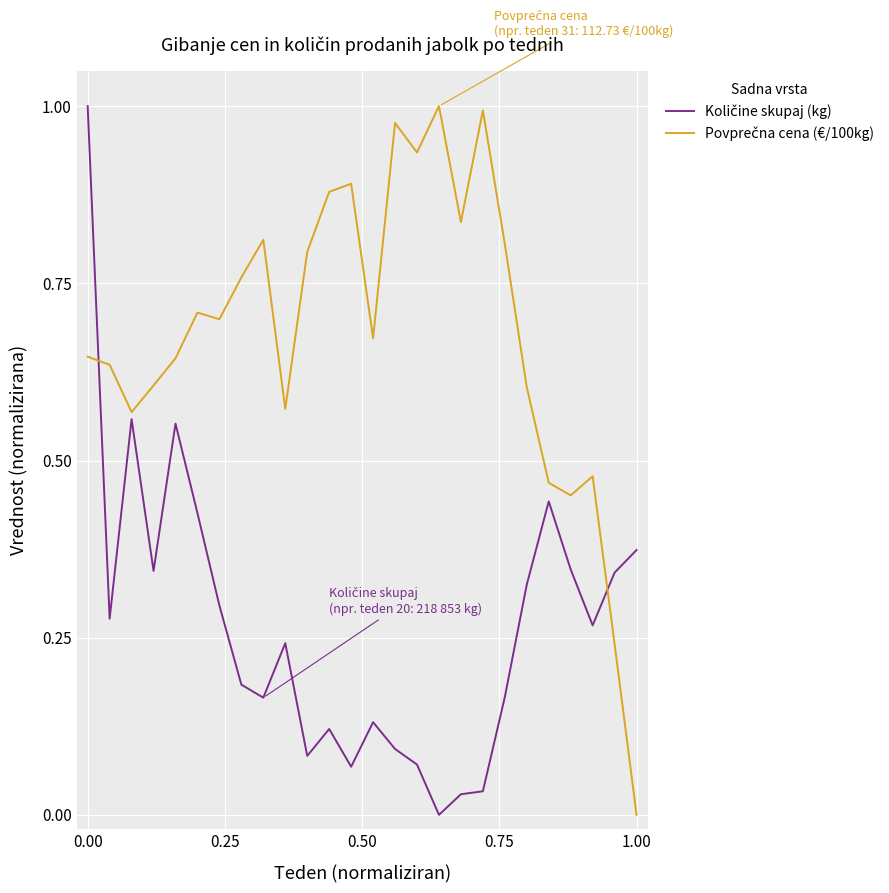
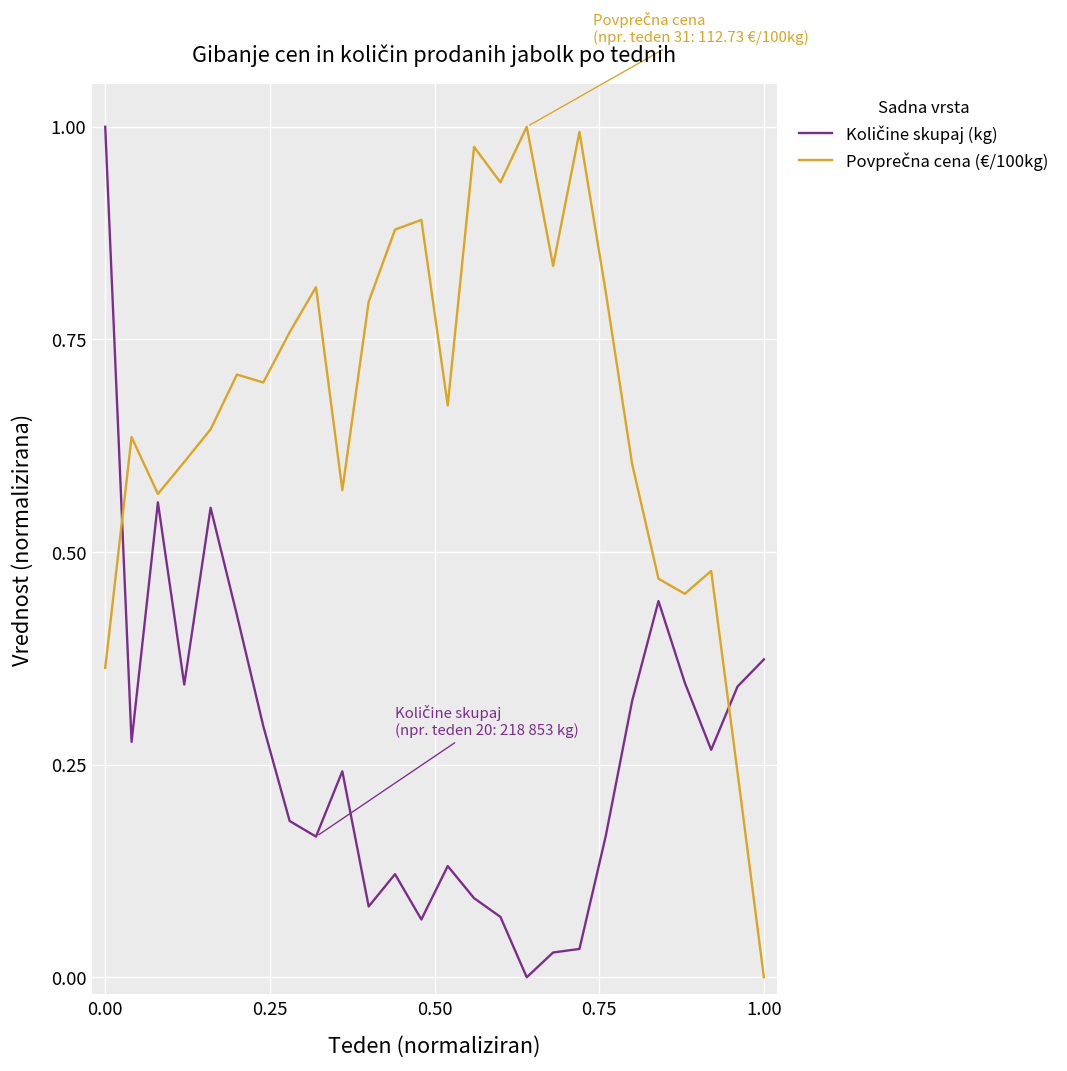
  {
    "Količine skupaj (kg)": {
      "0.00": 1.00,
      "1.00": 0.37
    },
    "Povprečna cena (€/100kg)": {
-     "0.00": 0.65,
+     "0.00": 0.36,
      "1.00": 0.00
    }
  }
